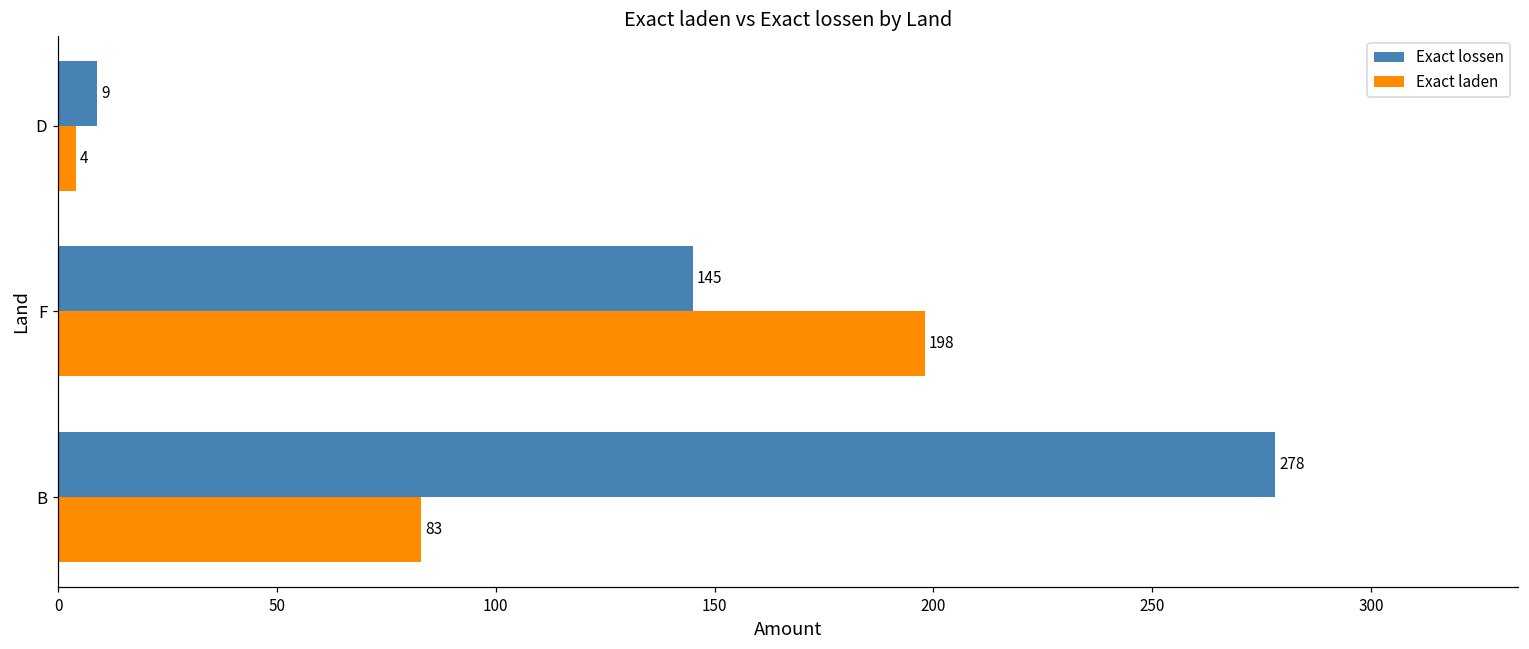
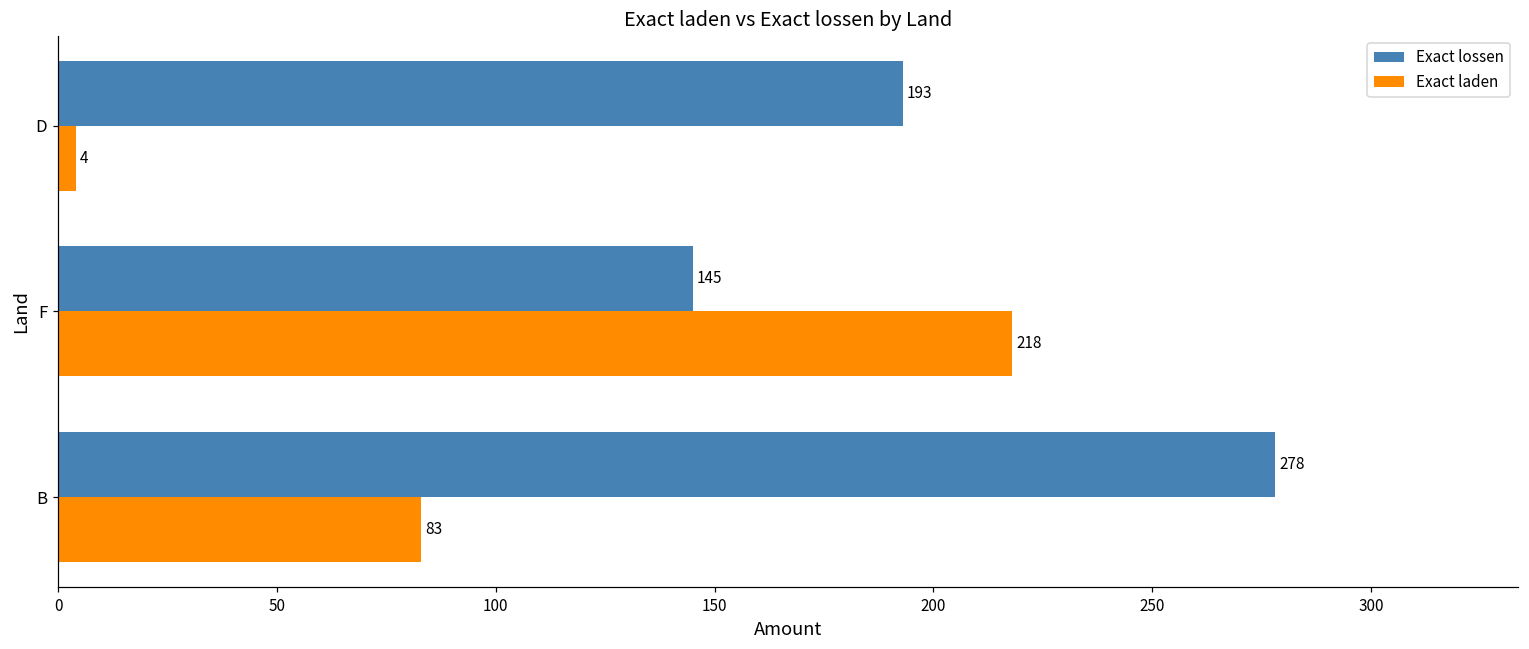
  {
    "Exact lossen": {
-     "D": 9,
+     "D": 193,
      "F": 145,
      "B": 278
    },
    "Exact laden": {
      "D": 4,
-     "F": 198,
+     "F": 218,
      "B": 83
    }
  }
